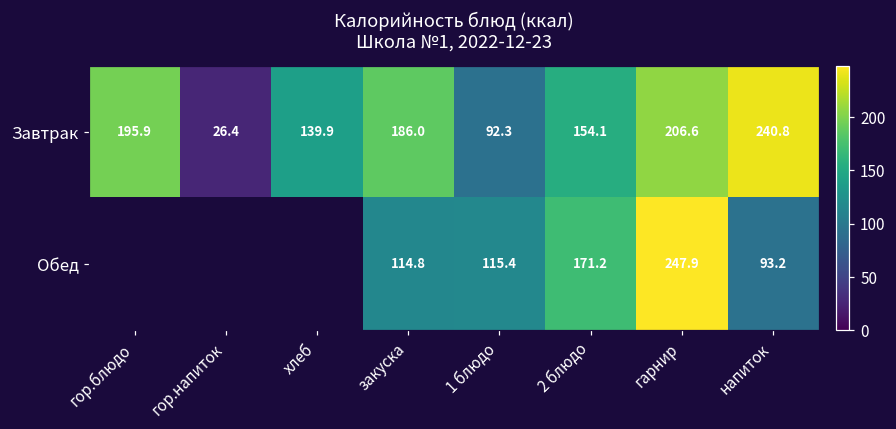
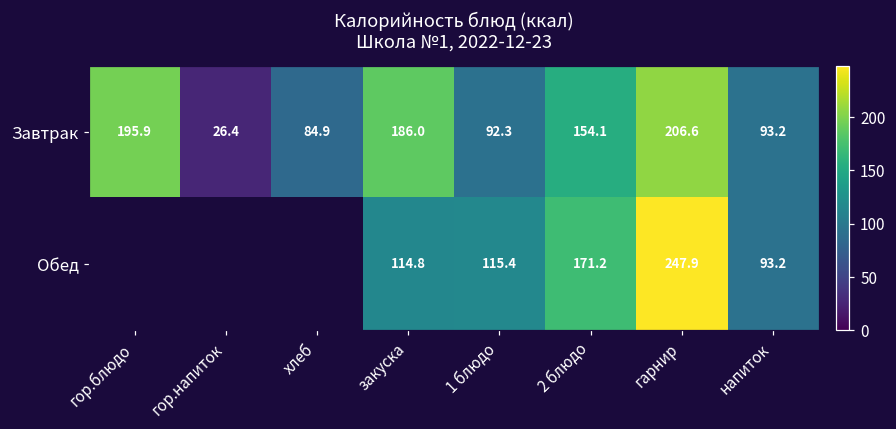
  {
    "Завтрак": {
      "гор.блюдо": 195.9,
      "гор.напиток": 26.4,
-     "хлеб": 139.9,
+     "хлеб": 84.9,
      "закуска": 186.0,
      "1 блюдо": 92.3,
      "2 блюдо": 154.1,
      "гарнир": 206.6,
-     "напиток": 240.8
+     "напиток": 93.2
    },
    "Обед": {
      "закуска": 114.8,
      "1 блюдо": 115.4,
      "2 блюдо": 171.2,
      "гарнир": 247.9,
      "напиток": 93.2
    }
  }
